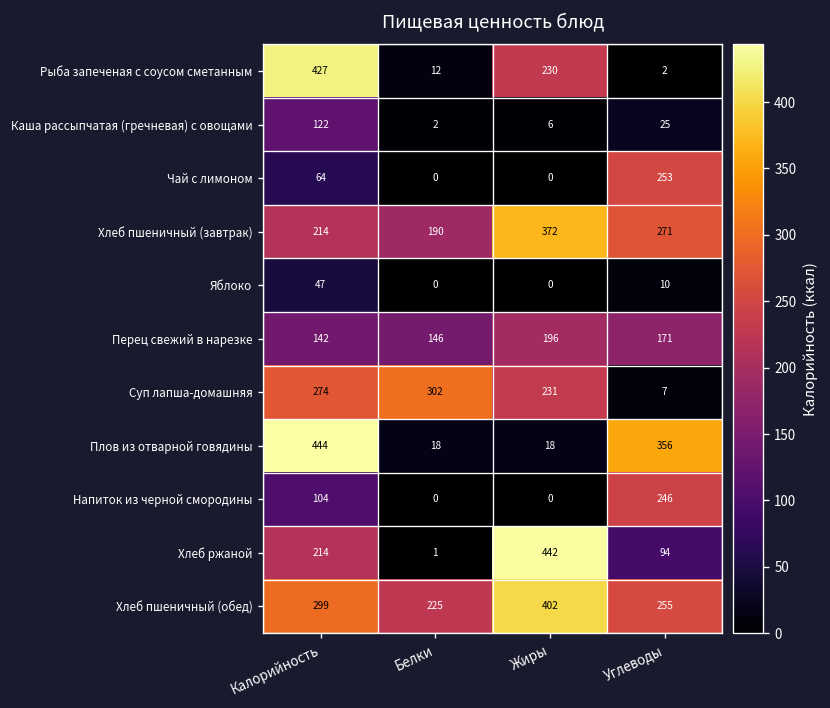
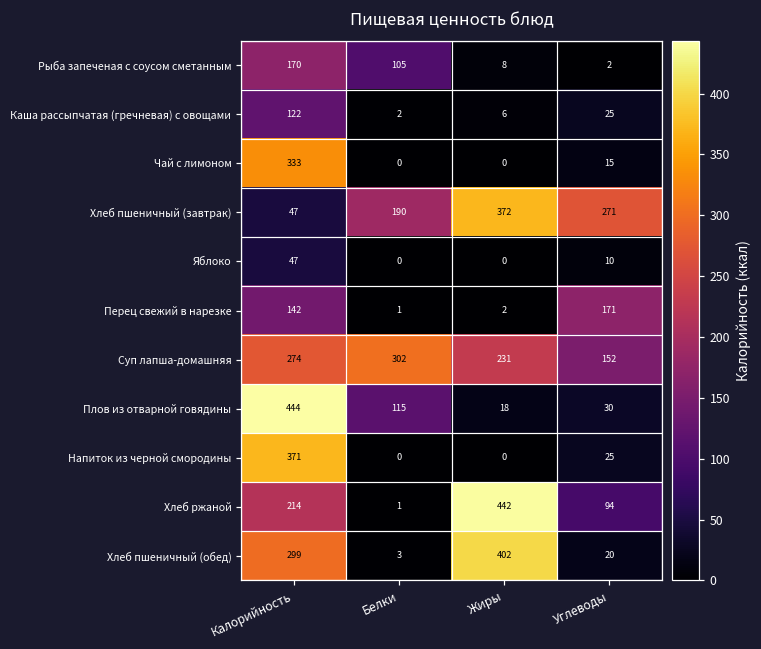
  {
    "Рыба запеченая с соусом сметанным": {
-     "Калорийность": 427,
-     "Белки": 12,
-     "Жиры": 230,
+     "Калорийность": 170,
+     "Белки": 105,
+     "Жиры": 8,
      "Углеводы": 2
    },
    "Каша рассыпчатая (гречневая) с овощами": {
      "Калорийность": 122,
      "Белки": 2,
      "Жиры": 6,
      "Углеводы": 25
    },
    "Чай с лимоном": {
-     "Калорийность": 64,
+     "Калорийность": 333,
      "Белки": 0,
      "Жиры": 0,
-     "Углеводы": 253
+     "Углеводы": 15
    },
    "Хлеб пшеничный (завтрак)": {
-     "Калорийность": 214,
+     "Калорийность": 47,
      "Белки": 190,
      "Жиры": 372,
      "Углеводы": 271
    },
    "Яблоко": {
      "Калорийность": 47,
      "Белки": 0,
      "Жиры": 0,
      "Углеводы": 10
    },
    "Перец свежий в нарезке": {
      "Калорийность": 142,
-     "Белки": 146,
-     "Жиры": 196,
+     "Белки": 1,
+     "Жиры": 2,
      "Углеводы": 171
    },
    "Суп лапша-домашняя": {
      "Калорийность": 274,
      "Белки": 302,
      "Жиры": 231,
-     "Углеводы": 7
+     "Углеводы": 152
    },
    "Плов из отварной говядины": {
      "Калорийность": 444,
-     "Белки": 18,
+     "Белки": 115,
      "Жиры": 18,
-     "Углеводы": 356
+     "Углеводы": 30
    },
    "Напиток из черной смородины": {
-     "Калорийность": 104,
+     "Калорийность": 371,
      "Белки": 0,
      "Жиры": 0,
-     "Углеводы": 246
+     "Углеводы": 25
    },
    "Хлеб ржаной": {
      "Калорийность": 214,
      "Белки": 1,
      "Жиры": 442,
      "Углеводы": 94
    },
    "Хлеб пшеничный (обед)": {
      "Калорийность": 299,
-     "Белки": 225,
+     "Белки": 3,
      "Жиры": 402,
-     "Углеводы": 255
+     "Углеводы": 20
    }
  }
